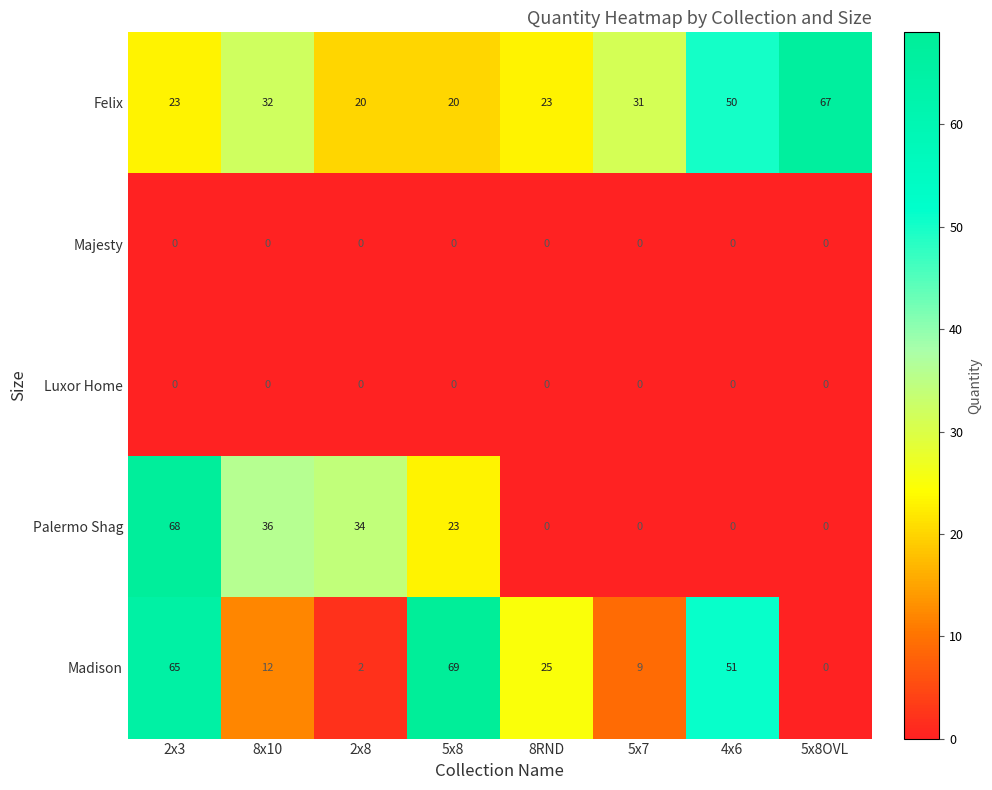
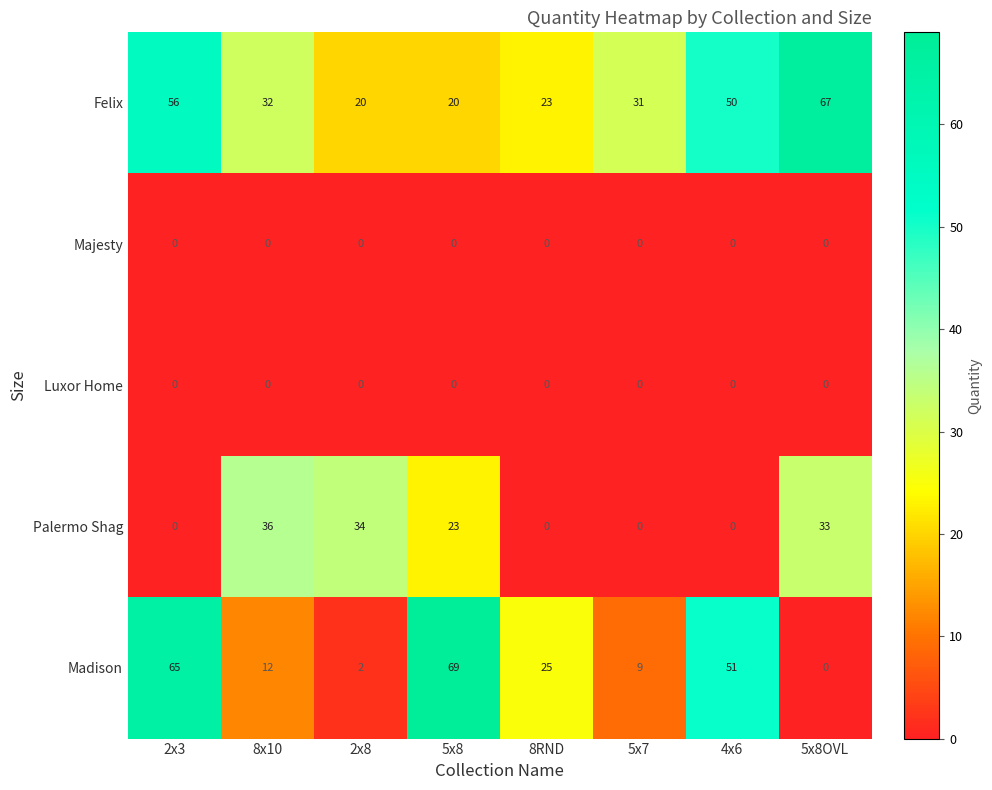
  {
    "Felix": {
-     "2x3": 23,
+     "2x3": 56,
      "8x10": 32,
      "2x8": 20,
      "5x8": 20,
      "8RND": 23,
      "5x7": 31,
      "4x6": 50,
      "5x8OVL": 67
    },
    "Majesty": {
      "2x3": 0,
      "8x10": 0,
      "2x8": 0,
      "5x8": 0,
      "8RND": 0,
      "5x7": 0,
      "4x6": 0,
      "5x8OVL": 0
    },
    "Luxor Home": {
      "2x3": 0,
      "8x10": 0,
      "2x8": 0,
      "5x8": 0,
      "8RND": 0,
      "5x7": 0,
      "4x6": 0,
      "5x8OVL": 0
    },
    "Palermo Shag": {
-     "2x3": 68,
+     "2x3": 0,
      "8x10": 36,
      "2x8": 34,
      "5x8": 23,
      "8RND": 0,
      "5x7": 0,
      "4x6": 0,
-     "5x8OVL": 0
+     "5x8OVL": 33
    },
    "Madison": {
      "2x3": 65,
      "8x10": 12,
      "2x8": 2,
      "5x8": 69,
      "8RND": 25,
      "5x7": 9,
      "4x6": 51,
      "5x8OVL": 0
    }
  }
